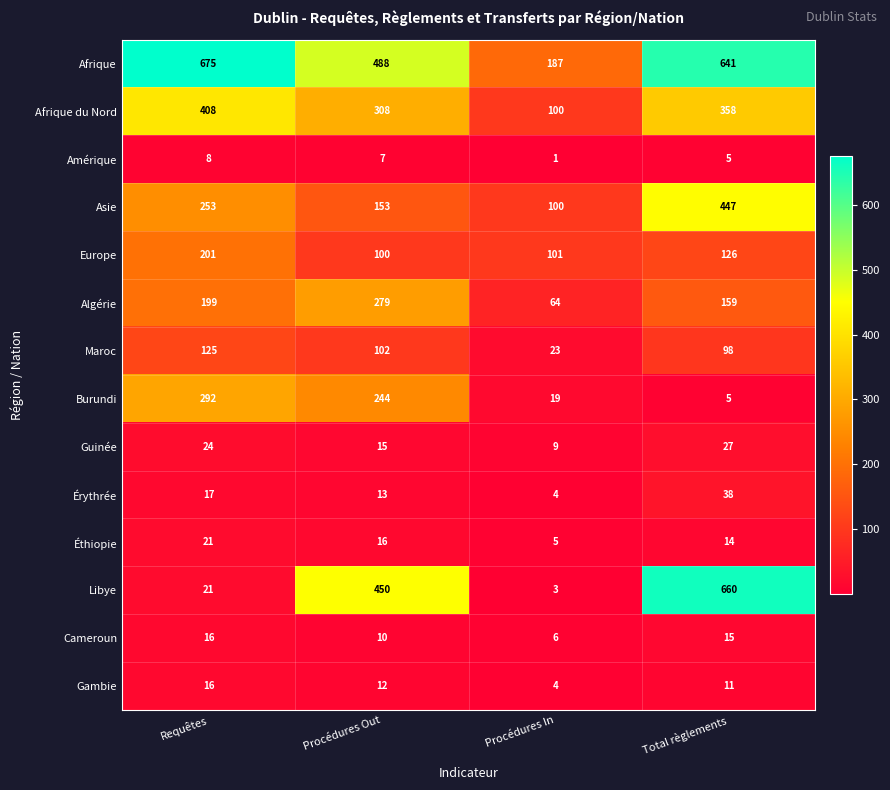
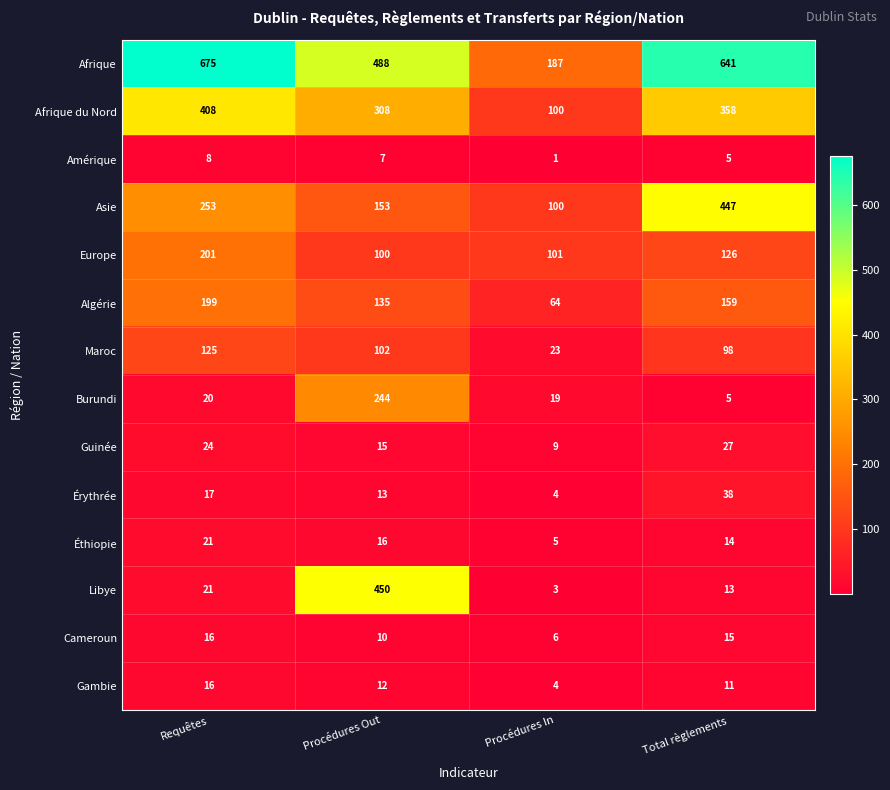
  {
    "Afrique": {
      "Requêtes": 675,
      "Procédures Out": 488,
      "Procédures In": 187,
      "Total règlements": 641
    },
    "Afrique du Nord": {
      "Requêtes": 408,
      "Procédures Out": 308,
      "Procédures In": 100,
      "Total règlements": 358
    },
    "Amérique": {
      "Requêtes": 8,
      "Procédures Out": 7,
      "Procédures In": 1,
      "Total règlements": 5
    },
    "Asie": {
      "Requêtes": 253,
      "Procédures Out": 153,
      "Procédures In": 100,
      "Total règlements": 447
    },
    "Europe": {
      "Requêtes": 201,
      "Procédures Out": 100,
      "Procédures In": 101,
      "Total règlements": 126
    },
    "Algérie": {
      "Requêtes": 199,
-     "Procédures Out": 279,
+     "Procédures Out": 135,
      "Procédures In": 64,
      "Total règlements": 159
    },
    "Maroc": {
      "Requêtes": 125,
      "Procédures Out": 102,
      "Procédures In": 23,
      "Total règlements": 98
    },
    "Burundi": {
-     "Requêtes": 292,
+     "Requêtes": 20,
      "Procédures Out": 244,
      "Procédures In": 19,
      "Total règlements": 5
    },
    "Guinée": {
      "Requêtes": 24,
      "Procédures Out": 15,
      "Procédures In": 9,
      "Total règlements": 27
    },
    "Érythrée": {
      "Requêtes": 17,
      "Procédures Out": 13,
      "Procédures In": 4,
      "Total règlements": 38
    },
    "Éthiopie": {
      "Requêtes": 21,
      "Procédures Out": 16,
      "Procédures In": 5,
      "Total règlements": 14
    },
    "Libye": {
      "Requêtes": 21,
      "Procédures Out": 450,
      "Procédures In": 3,
-     "Total règlements": 660
+     "Total règlements": 13
    },
    "Cameroun": {
      "Requêtes": 16,
      "Procédures Out": 10,
      "Procédures In": 6,
      "Total règlements": 15
    },
    "Gambie": {
      "Requêtes": 16,
      "Procédures Out": 12,
      "Procédures In": 4,
      "Total règlements": 11
    }
  }
